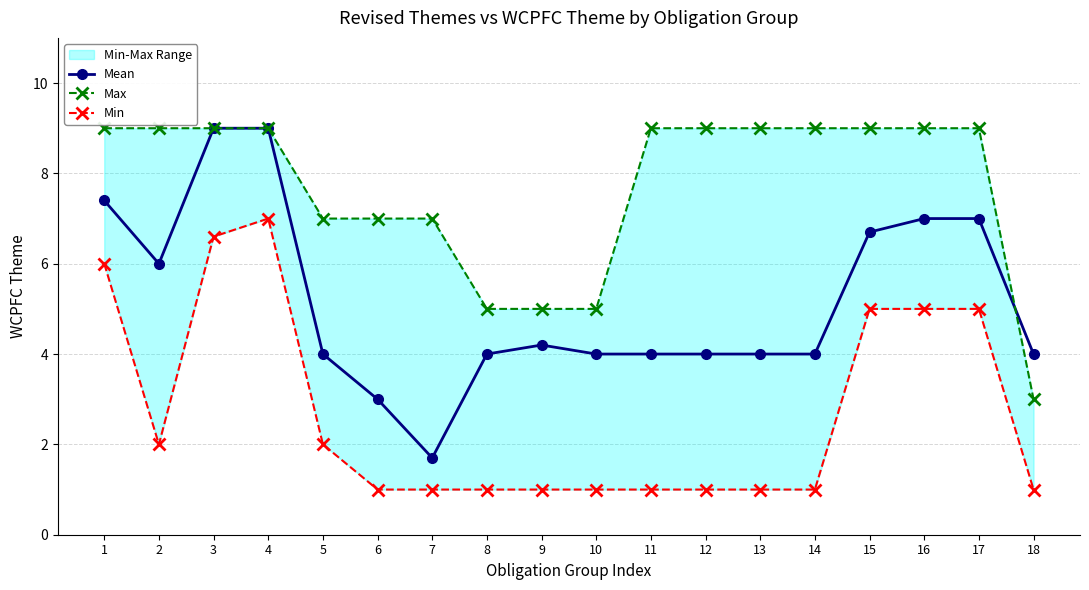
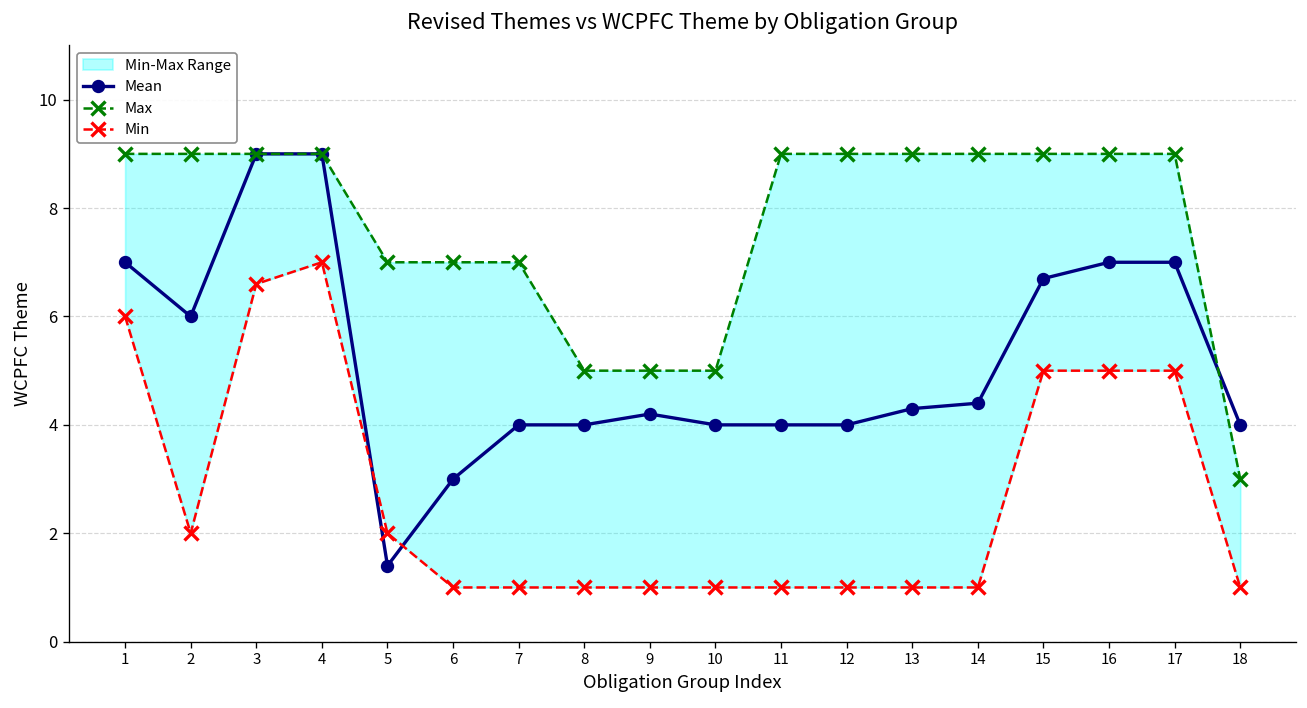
  {
    "Mean": {
-     "1": 7.4,
+     "1": 7.0,
      "2": 6.0,
-     "5": 4.0,
+     "5": 1.4,
      "6": 3.0,
-     "7": 1.7,
+     "7": 4.0,
      "8": 4.0,
      "9": 4.2,
      "10": 4.0,
      "11": 4.0,
      "12": 4.0,
-     "13": 4.0,
-     "14": 4.0,
+     "13": 4.3,
+     "14": 4.4,
      "15": 6.7,
      "16": 7.0,
      "17": 7.0,
      "18": 4.0
    },
    "Min-Max Range": {
      "1": 9.0,
      "2": 9.0,
      "5": 7.0,
      "6": 7.0,
      "7": 7.0,
      "8": 5.0,
      "9": 5.0,
      "10": 5.0,
      "11": 9.0,
      "12": 9.0,
      "13": 9.0,
      "14": 9.0,
      "15": 9.0,
      "16": 9.0,
      "17": 9.0,
      "18": 3.0
    },
    "Min": {
      "1": 6.0,
      "2": 2.0,
      "3": 6.6,
      "4": 7.0,
      "5": 2.0,
      "6": 1.0,
      "7": 1.0,
      "8": 1.0,
      "9": 1.0,
      "10": 1.0,
      "11": 1.0,
      "12": 1.0,
      "13": 1.0,
      "14": 1.0,
      "15": 5.0,
      "16": 5.0,
      "17": 5.0,
      "18": 1.0
    }
  }
